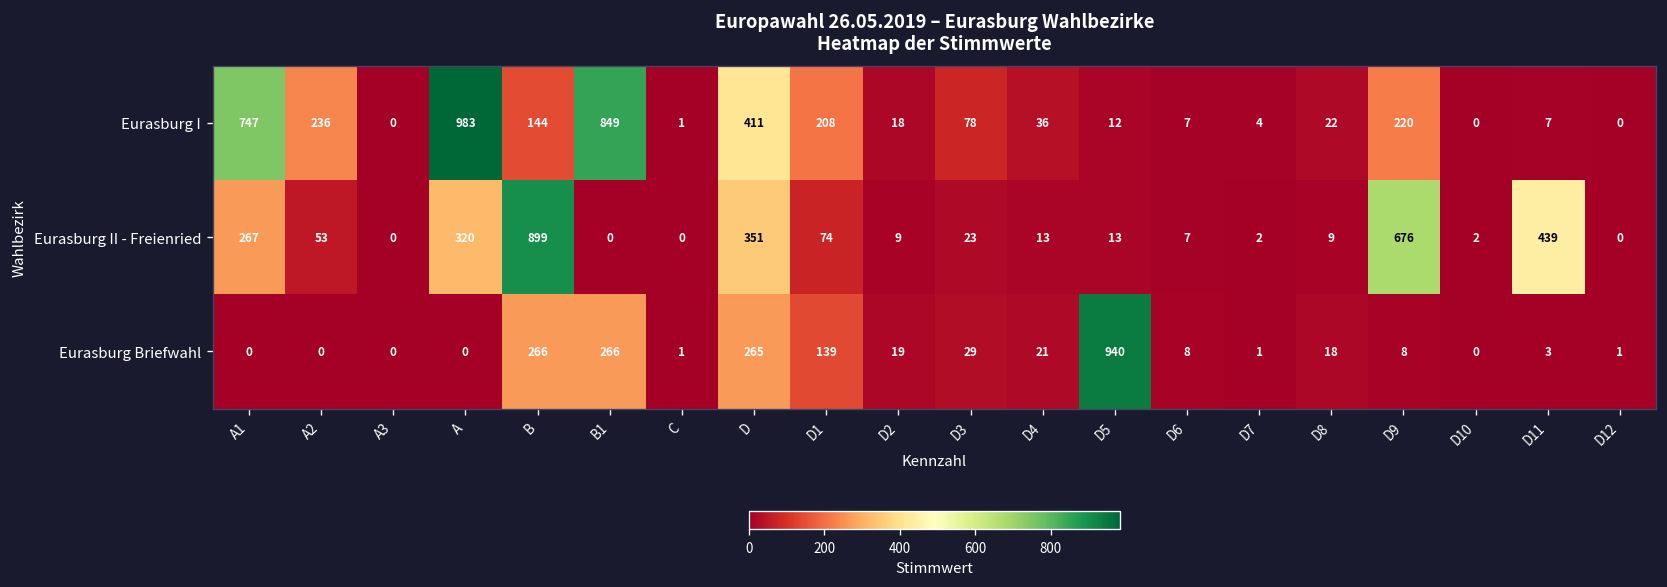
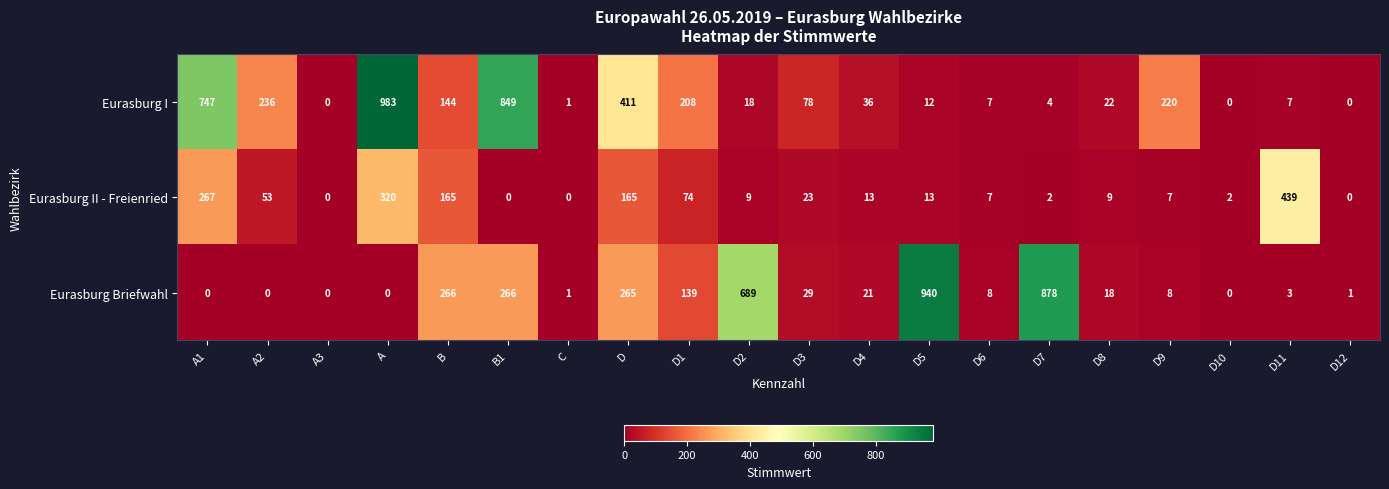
  {
    "Eurasburg I": {
      "A1": 747,
      "A2": 236,
      "A3": 0,
      "A": 983,
      "B": 144,
      "B1": 849,
      "C": 1,
      "D": 411,
      "D1": 208,
      "D2": 18,
      "D3": 78,
      "D4": 36,
      "D5": 12,
      "D6": 7,
      "D7": 4,
      "D8": 22,
      "D9": 220,
      "D10": 0,
      "D11": 7,
      "D12": 0
    },
    "Eurasburg II - Freienried": {
      "A1": 267,
      "A2": 53,
      "A3": 0,
      "A": 320,
-     "B": 899,
+     "B": 165,
      "B1": 0,
      "C": 0,
-     "D": 351,
+     "D": 165,
      "D1": 74,
      "D2": 9,
      "D3": 23,
      "D4": 13,
      "D5": 13,
      "D6": 7,
      "D7": 2,
      "D8": 9,
-     "D9": 676,
+     "D9": 7,
      "D10": 2,
      "D11": 439,
      "D12": 0
    },
    "Eurasburg Briefwahl": {
      "A1": 0,
      "A2": 0,
      "A3": 0,
      "A": 0,
      "B": 266,
      "B1": 266,
      "C": 1,
      "D": 265,
      "D1": 139,
-     "D2": 19,
+     "D2": 689,
      "D3": 29,
      "D4": 21,
      "D5": 940,
      "D6": 8,
-     "D7": 1,
+     "D7": 878,
      "D8": 18,
      "D9": 8,
      "D10": 0,
      "D11": 3,
      "D12": 1
    }
  }
